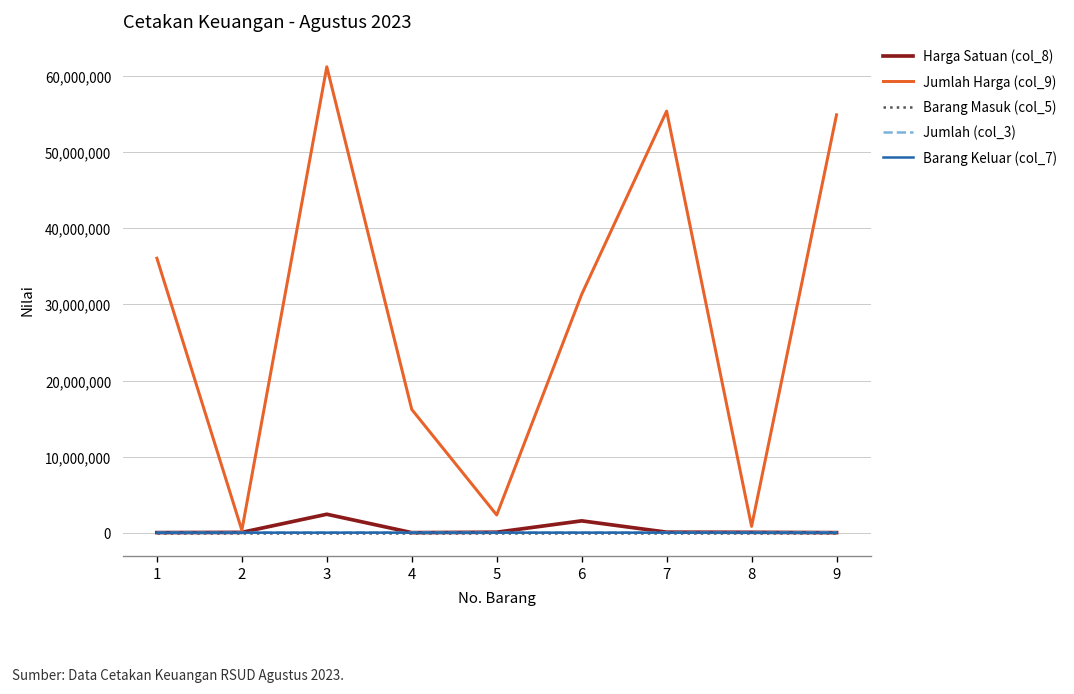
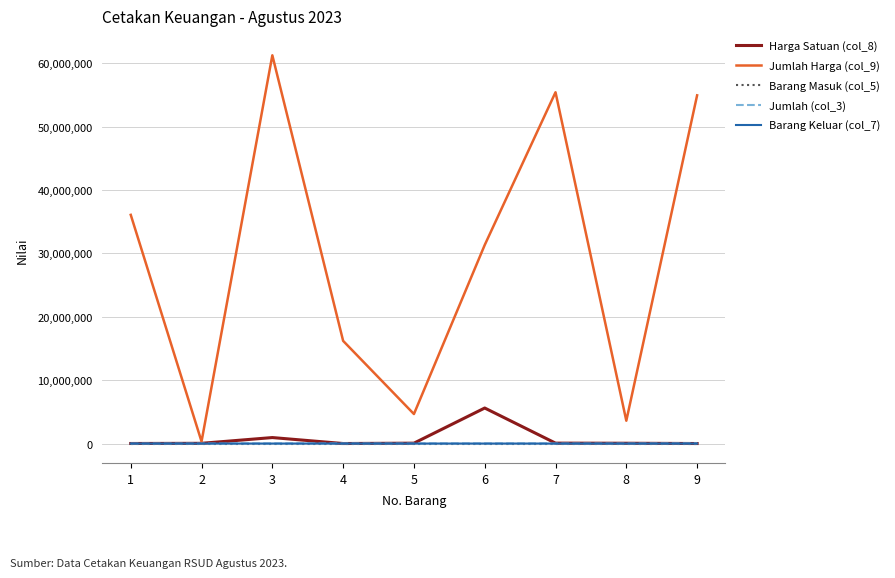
  {
    "Harga Satuan (col_8)": {
-     "3": "2,000,000",
-     "6": "2,000,000"
+     "3": "1,000,000",
+     "6": "6,000,000"
    },
    "Jumlah Harga (col_9)": {
      "1": "36,000,000",
      "3": "61,000,000",
      "4": "16,000,000",
-     "5": "2,000,000",
+     "5": "5,000,000",
      "6": "31,000,000",
      "7": "55,000,000",
-     "8": "1,000,000",
+     "8": "4,000,000",
      "9": "55,000,000"
    },
    "Barang Keluar (col_7)": {
      "3": "0",
      "6": "0"
    }
  }
